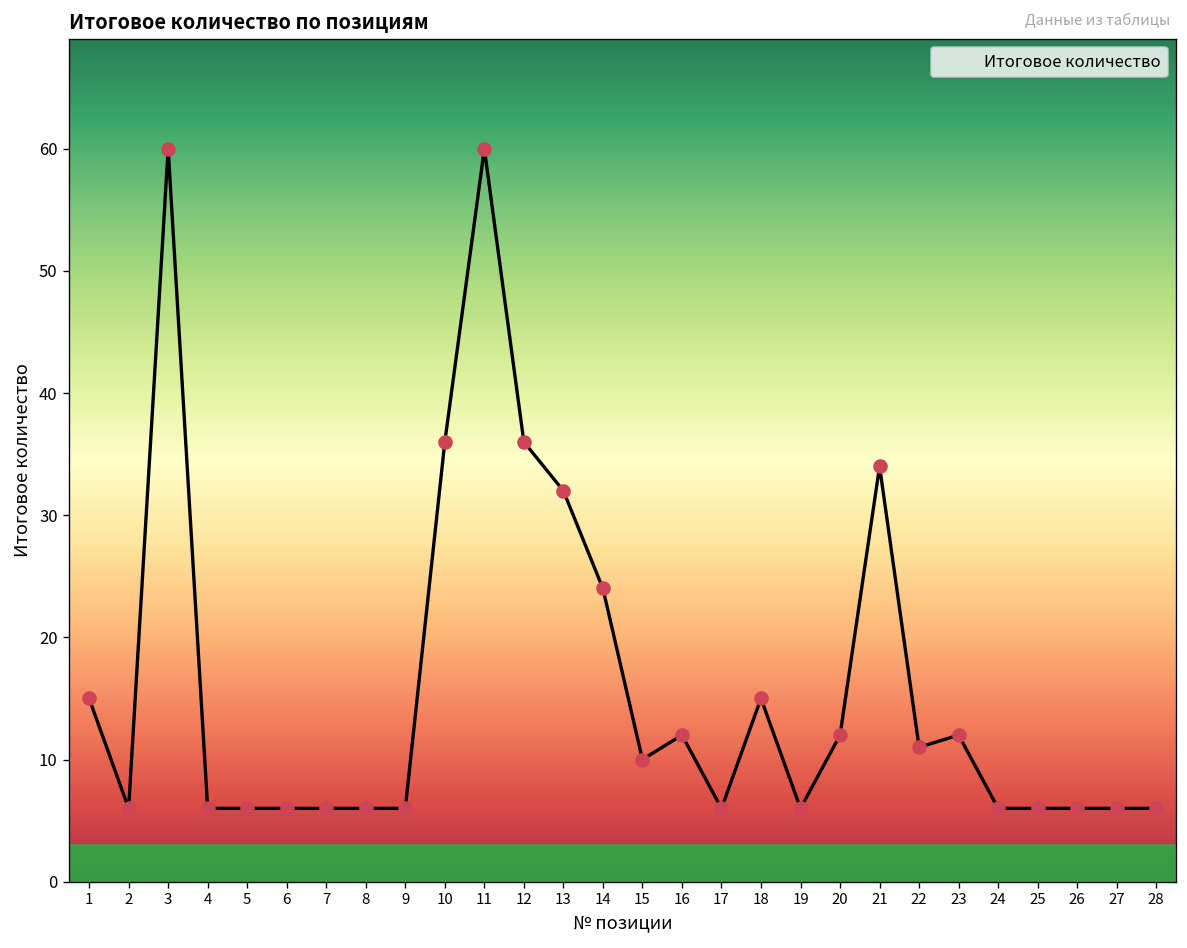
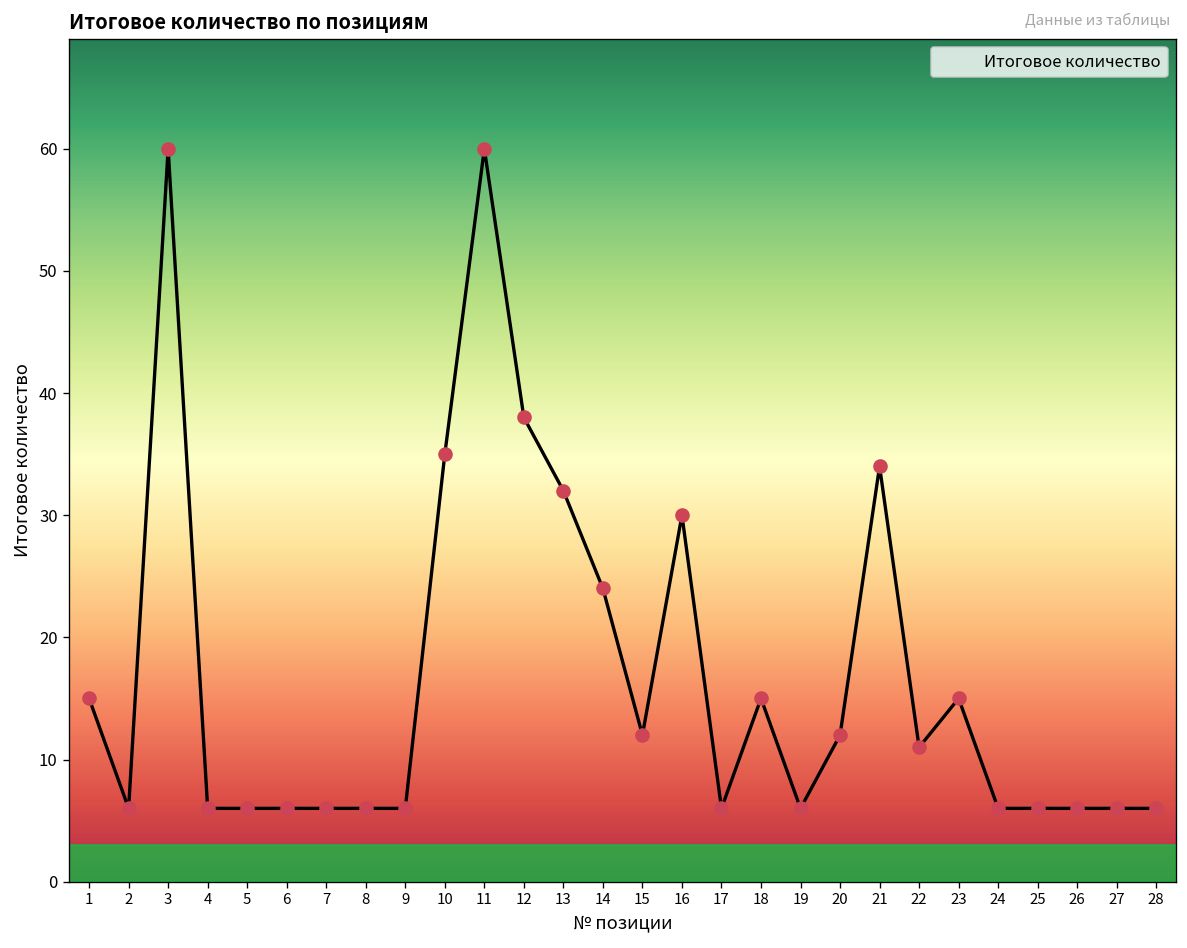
  {
    "1": 15,
    "2": 6,
    "3": 60,
    "4": 6,
    "5": 6,
    "6": 6,
    "7": 6,
    "8": 6,
    "9": 6,
-   "10": 36,
+   "10": 35,
    "11": 60,
-   "12": 36,
+   "12": 38,
    "13": 32,
    "14": 24,
-   "15": 10,
-   "16": 12,
+   "15": 12,
+   "16": 30,
    "17": 6,
    "18": 15,
    "19": 6,
    "20": 12,
    "21": 34,
    "22": 11,
-   "23": 12,
+   "23": 15,
    "24": 6,
    "25": 6,
    "26": 6,
    "27": 6,
    "28": 6
  }
